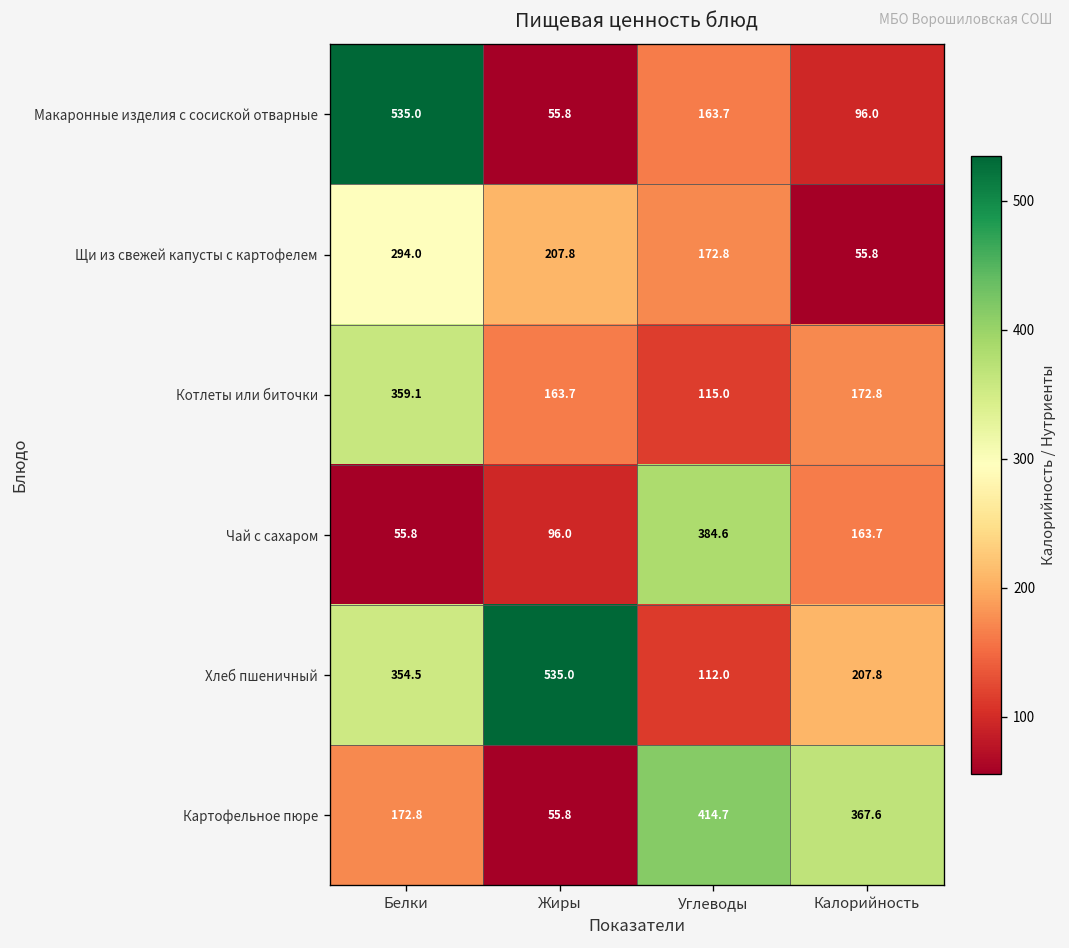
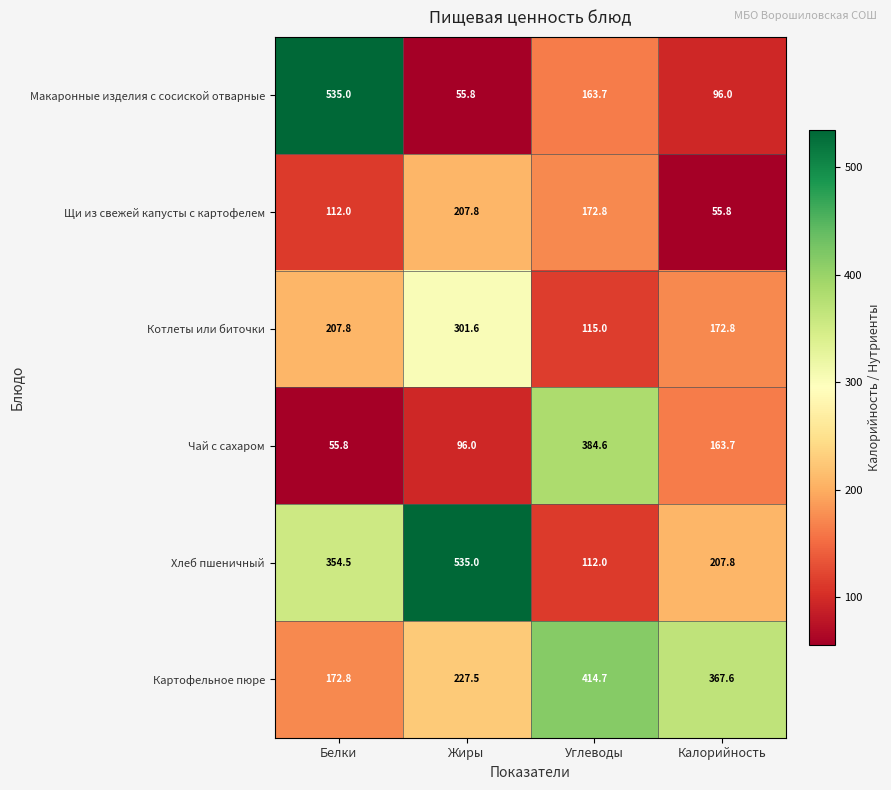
  {
    "Макаронные изделия с сосиской отварные": {
      "Белки": 535.0,
      "Жиры": 55.8,
      "Углеводы": 163.7,
      "Калорийность": 96.0
    },
    "Щи из свежей капусты с картофелем": {
-     "Белки": 294.0,
+     "Белки": 112.0,
      "Жиры": 207.8,
      "Углеводы": 172.8,
      "Калорийность": 55.8
    },
    "Котлеты или биточки": {
-     "Белки": 359.1,
-     "Жиры": 163.7,
+     "Белки": 207.8,
+     "Жиры": 301.6,
      "Углеводы": 115.0,
      "Калорийность": 172.8
    },
    "Чай с сахаром": {
      "Белки": 55.8,
      "Жиры": 96.0,
      "Углеводы": 384.6,
      "Калорийность": 163.7
    },
    "Хлеб пшеничный": {
      "Белки": 354.5,
      "Жиры": 535.0,
      "Углеводы": 112.0,
      "Калорийность": 207.8
    },
    "Картофельное пюре": {
      "Белки": 172.8,
-     "Жиры": 55.8,
+     "Жиры": 227.5,
      "Углеводы": 414.7,
      "Калорийность": 367.6
    }
  }
